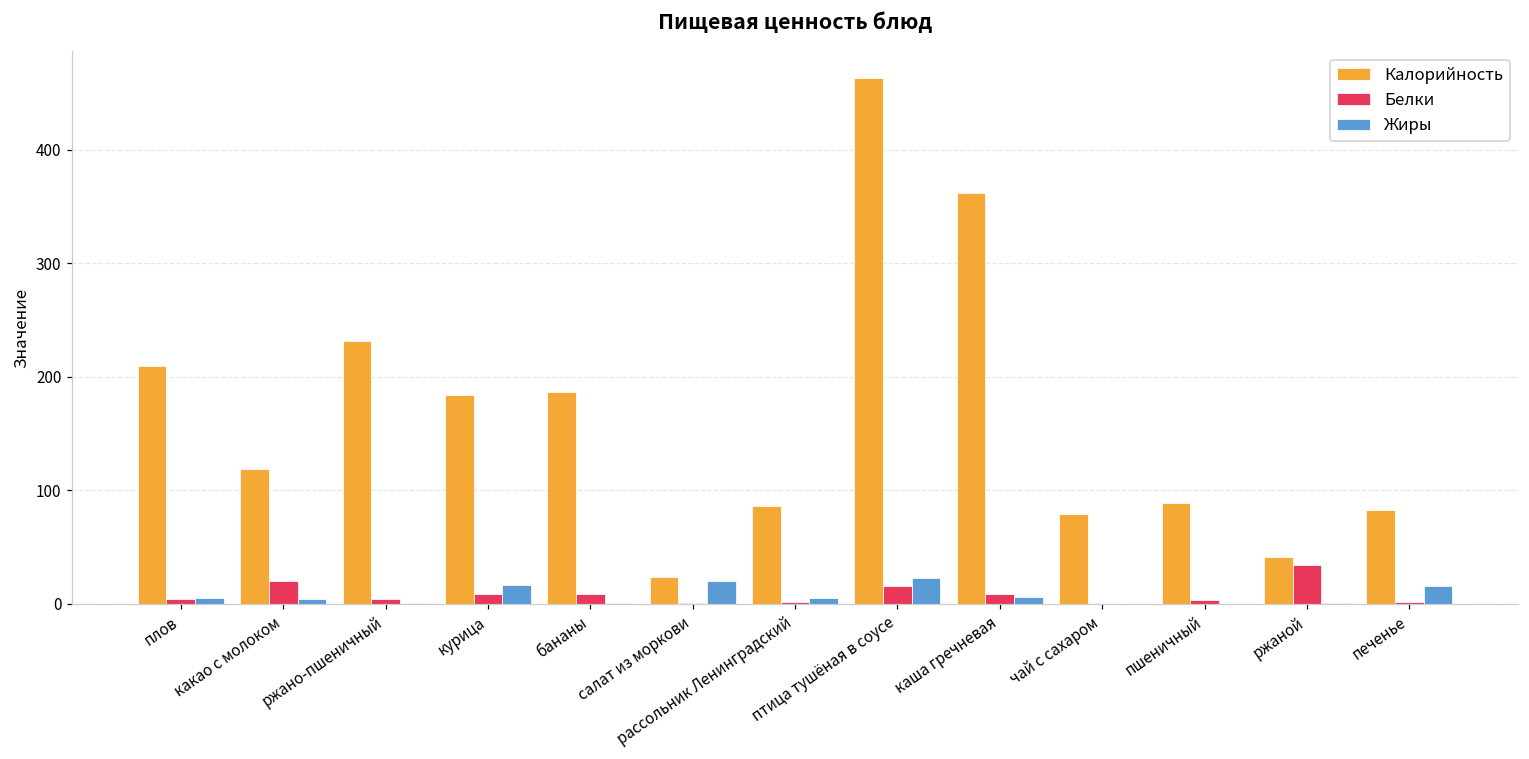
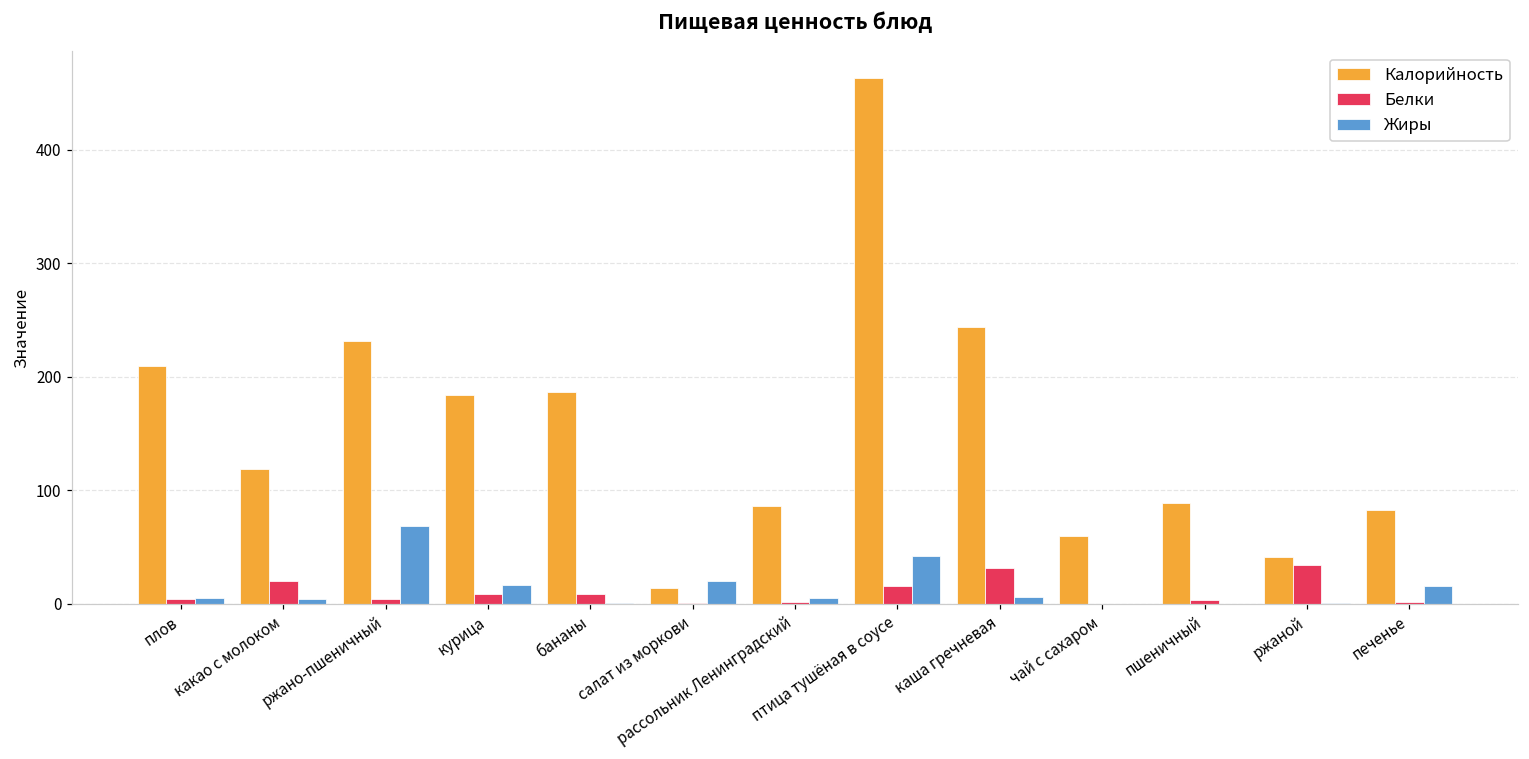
  {
    "Калорийность": {
      "плов": 210,
      "какао с молоком": 119,
      "ржано-пшеничный": 232,
      "курица": 184,
      "бананы": 187,
-     "салат из моркови": 24,
+     "салат из моркови": 14,
      "рассольник Ленинградский": 86,
      "птица тушёная в соусе": 464,
-     "каша гречневая": 362,
-     "чай с сахаром": 79,
+     "каша гречневая": 244,
+     "чай с сахаром": 60,
      "пшеничный": 89,
      "ржаной": 41,
      "печенье": 83
    },
    "Белки": {
      "плов": 4,
      "какао с молоком": 20,
      "ржано-пшеничный": 4,
      "курица": 9,
      "бананы": 9,
      "птица тушёная в соусе": 16,
-     "каша гречневая": 9,
+     "каша гречневая": 32,
      "чай с сахаром": 0,
      "пшеничный": 3,
      "ржаной": 34
    },
    "Жиры": {
      "плов": 5,
      "какао с молоком": 4,
-     "ржано-пшеничный": 1,
+     "ржано-пшеничный": 69,
      "курица": 17,
      "салат из моркови": 21,
      "рассольник Ленинградский": 5,
-     "птица тушёная в соусе": 23,
+     "птица тушёная в соусе": 42,
      "каша гречневая": 6,
      "чай с сахаром": 0,
      "пшеничный": 0,
      "печенье": 16
    }
  }
